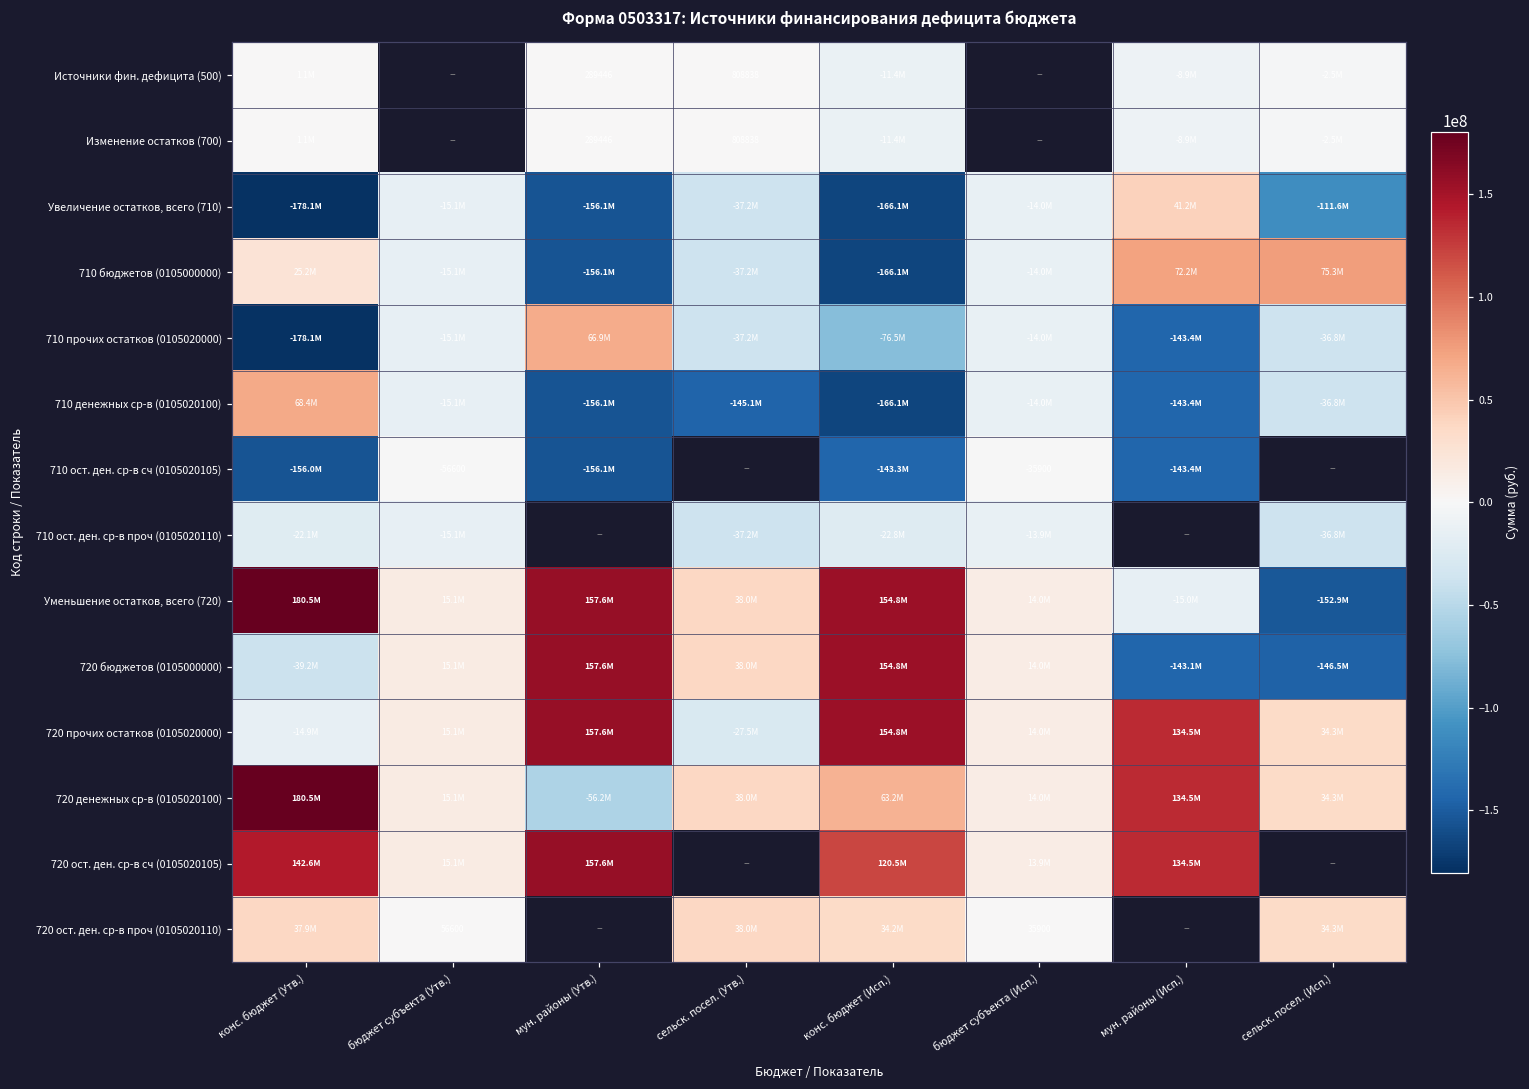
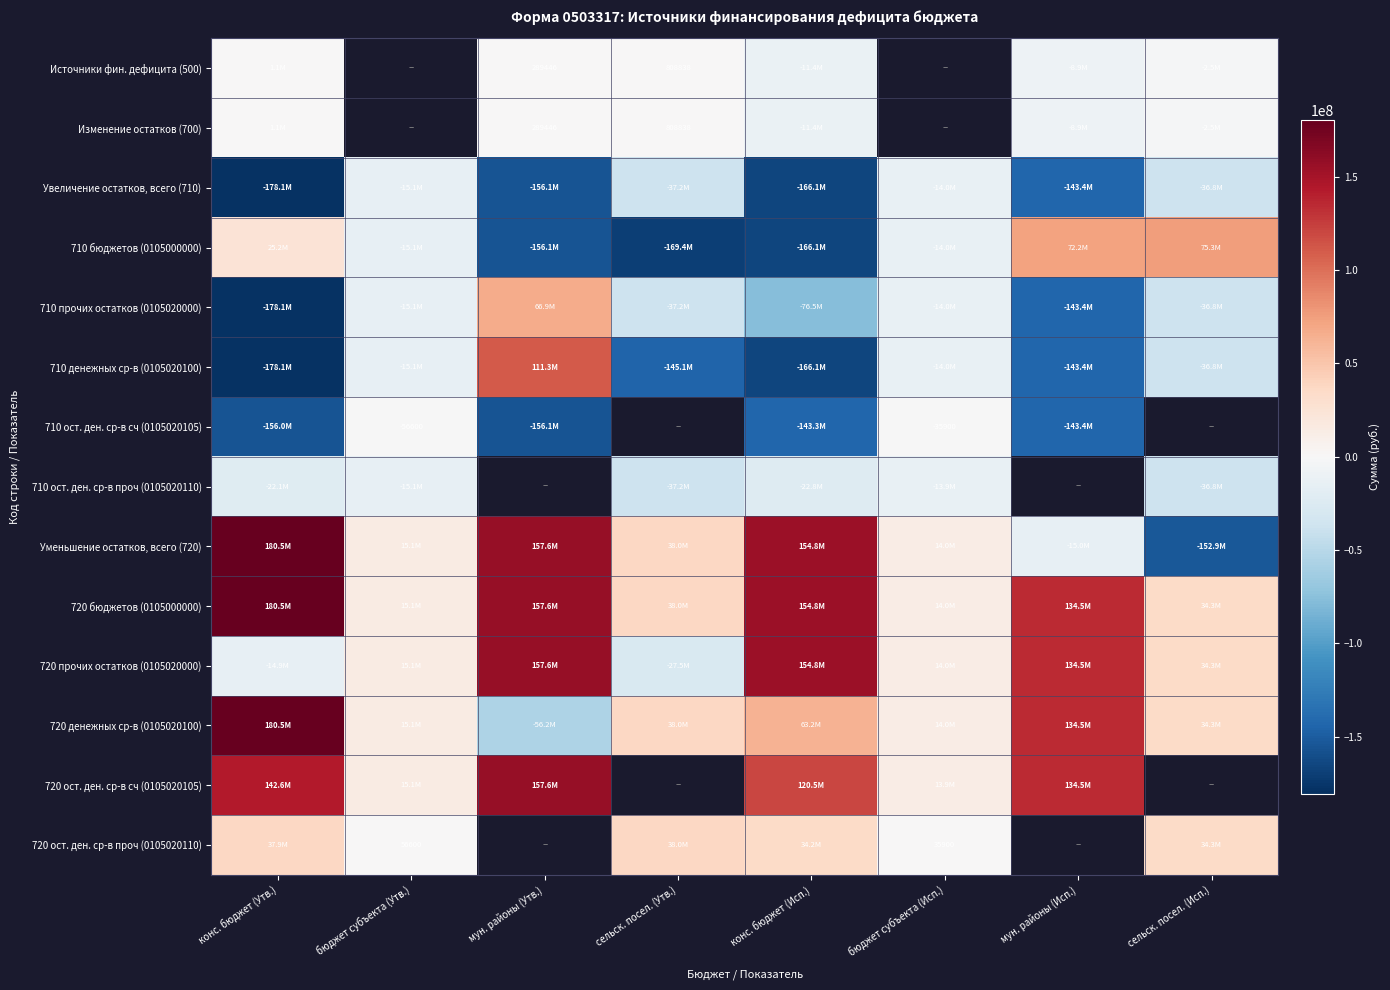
  {
    "Увеличение остатков, всего (710)": {
      "конс. бюджет (Утв.)": "-178.1M",
      "мун. районы (Утв.)": "-156.1M",
      "сельск. посел. (Утв.)": "-37.2M",
      "конс. бюджет (Исп.)": "-166.1M",
-     "мун. районы (Исп.)": "41.2M",
-     "сельск. посел. (Исп.)": "-111.6M"
+     "мун. районы (Исп.)": "-143.4M",
+     "сельск. посел. (Исп.)": "-36.8M"
    },
    "710 бюджетов (0105000000)": {
      "мун. районы (Утв.)": "-156.1M",
-     "сельск. посел. (Утв.)": "-37.2M",
+     "сельск. посел. (Утв.)": "-169.4M",
      "конс. бюджет (Исп.)": "-166.1M",
      "мун. районы (Исп.)": "72.2M",
      "сельск. посел. (Исп.)": "75.3M"
    },
    "710 прочих остатков (0105020000)": {
      "конс. бюджет (Утв.)": "-178.1M",
      "мун. районы (Утв.)": "66.9M",
      "сельск. посел. (Утв.)": "-37.2M",
      "конс. бюджет (Исп.)": "-76.5M",
      "мун. районы (Исп.)": "-143.4M",
      "сельск. посел. (Исп.)": "-36.8M"
    },
    "710 денежных ср-в (0105020100)": {
-     "конс. бюджет (Утв.)": "68.4M",
-     "мун. районы (Утв.)": "-156.1M",
+     "конс. бюджет (Утв.)": "-178.1M",
+     "мун. районы (Утв.)": "111.3M",
      "сельск. посел. (Утв.)": "-145.1M",
      "конс. бюджет (Исп.)": "-166.1M",
      "мун. районы (Исп.)": "-143.4M",
      "сельск. посел. (Исп.)": "-36.8M"
    },
    "710 ост. ден. ср-в сч (0105020105)": {
      "конс. бюджет (Утв.)": "-156.0M",
      "мун. районы (Утв.)": "-156.1M",
      "конс. бюджет (Исп.)": "-143.3M",
      "мун. районы (Исп.)": "-143.4M"
    },
    "710 ост. ден. ср-в проч (0105020110)": {
      "сельск. посел. (Утв.)": "-37.2M",
      "сельск. посел. (Исп.)": "-36.8M"
    },
    "Уменьшение остатков, всего (720)": {
      "конс. бюджет (Утв.)": "180.5M",
      "мун. районы (Утв.)": "157.6M",
      "сельск. посел. (Утв.)": "38.0M",
      "конс. бюджет (Исп.)": "154.8M",
      "сельск. посел. (Исп.)": "-152.9M"
    },
    "720 бюджетов (0105000000)": {
-     "конс. бюджет (Утв.)": "-39.2M",
+     "конс. бюджет (Утв.)": "180.5M",
      "мун. районы (Утв.)": "157.6M",
      "сельск. посел. (Утв.)": "38.0M",
      "конс. бюджет (Исп.)": "154.8M",
-     "мун. районы (Исп.)": "-143.1M",
-     "сельск. посел. (Исп.)": "-146.5M"
+     "мун. районы (Исп.)": "134.5M",
+     "сельск. посел. (Исп.)": "34.3M"
    },
    "720 прочих остатков (0105020000)": {
      "мун. районы (Утв.)": "157.6M",
      "конс. бюджет (Исп.)": "154.8M",
      "мун. районы (Исп.)": "134.5M",
      "сельск. посел. (Исп.)": "34.3M"
    },
    "720 денежных ср-в (0105020100)": {
      "конс. бюджет (Утв.)": "180.5M",
      "мун. районы (Утв.)": "-56.2M",
      "сельск. посел. (Утв.)": "38.0M",
      "конс. бюджет (Исп.)": "63.2M",
      "мун. районы (Исп.)": "134.5M",
      "сельск. посел. (Исп.)": "34.3M"
    },
    "720 ост. ден. ср-в сч (0105020105)": {
      "конс. бюджет (Утв.)": "142.6M",
      "мун. районы (Утв.)": "157.6M",
      "конс. бюджет (Исп.)": "120.5M",
      "мун. районы (Исп.)": "134.5M"
    },
    "720 ост. ден. ср-в проч (0105020110)": {
      "конс. бюджет (Утв.)": "37.9M",
      "сельск. посел. (Утв.)": "38.0M",
      "конс. бюджет (Исп.)": "34.2M",
      "сельск. посел. (Исп.)": "34.3M"
    }
  }
